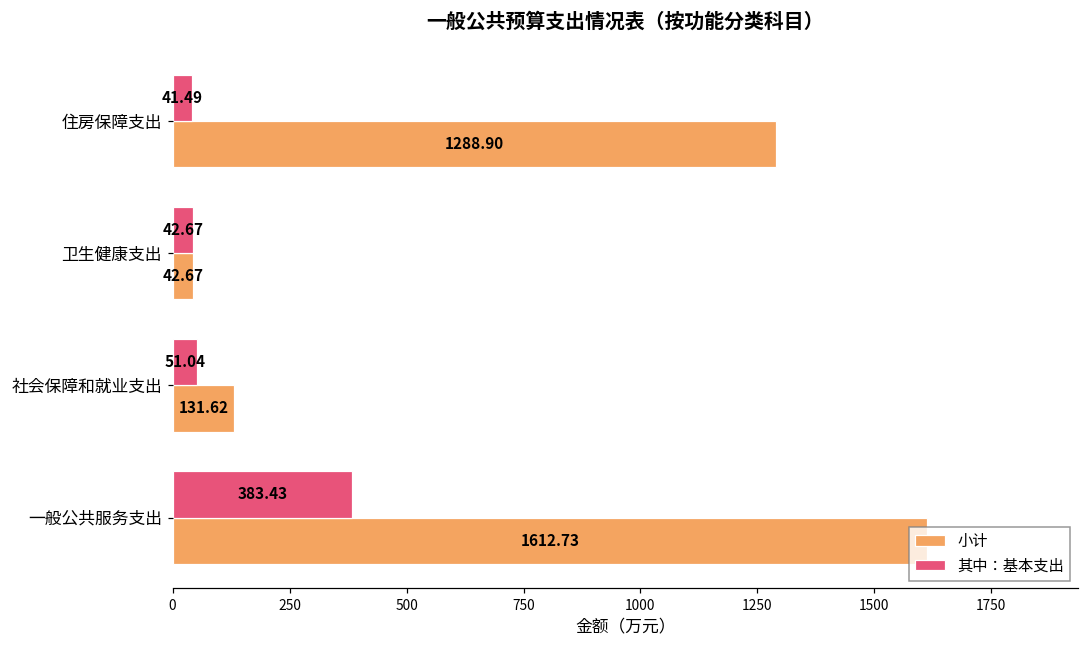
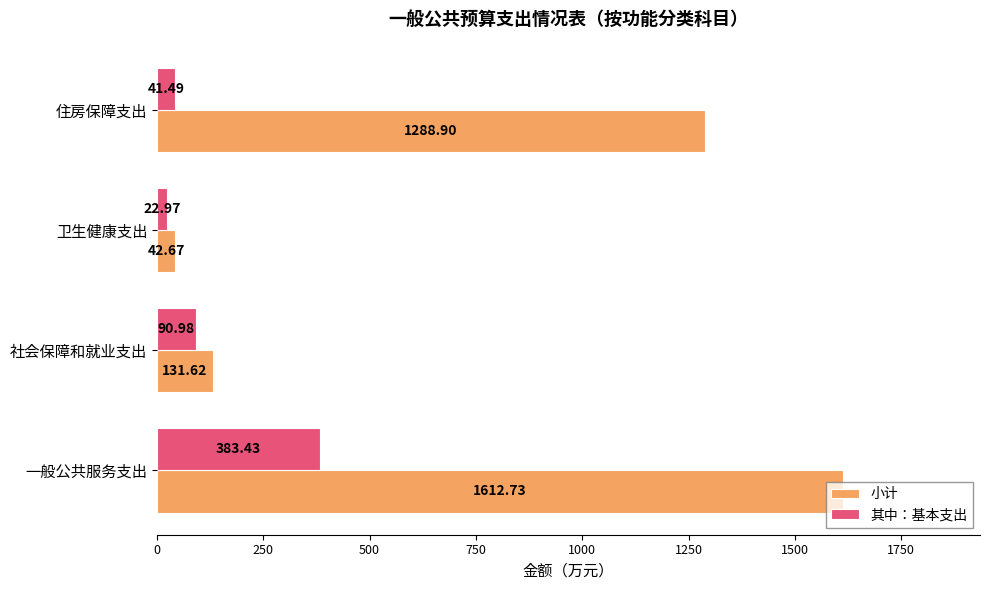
  {
    "小计": {
      "住房保障支出": 1288.90,
      "卫生健康支出": 42.67,
      "社会保障和就业支出": 131.62
    },
    "其中：基本支出": {
      "住房保障支出": 41.49,
-     "卫生健康支出": 42.67,
-     "社会保障和就业支出": 51.04,
+     "卫生健康支出": 22.97,
+     "社会保障和就业支出": 90.98,
      "一般公共服务支出": 383.43
    }
  }
